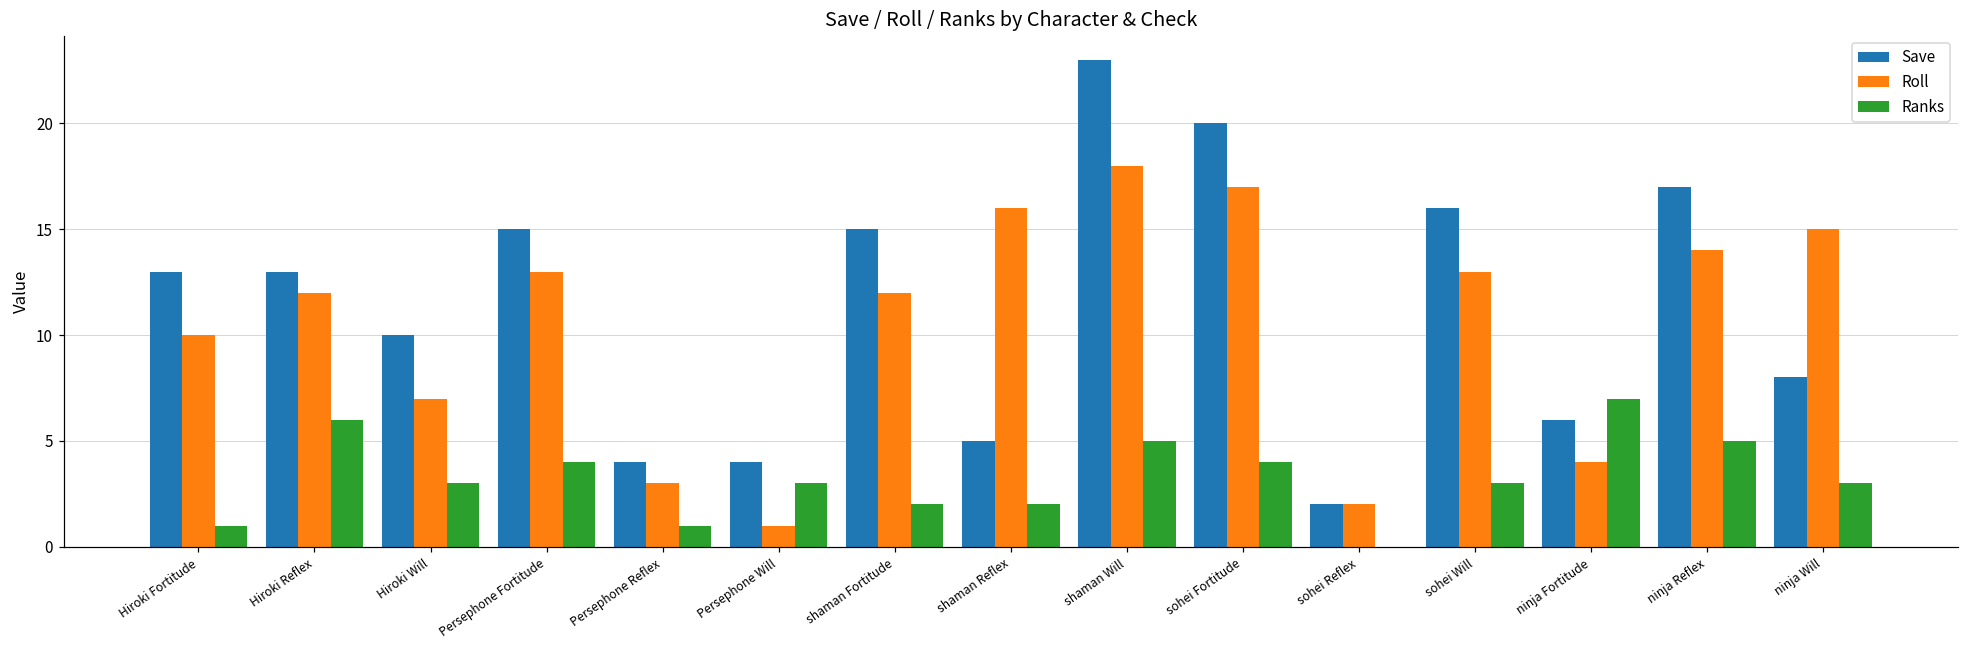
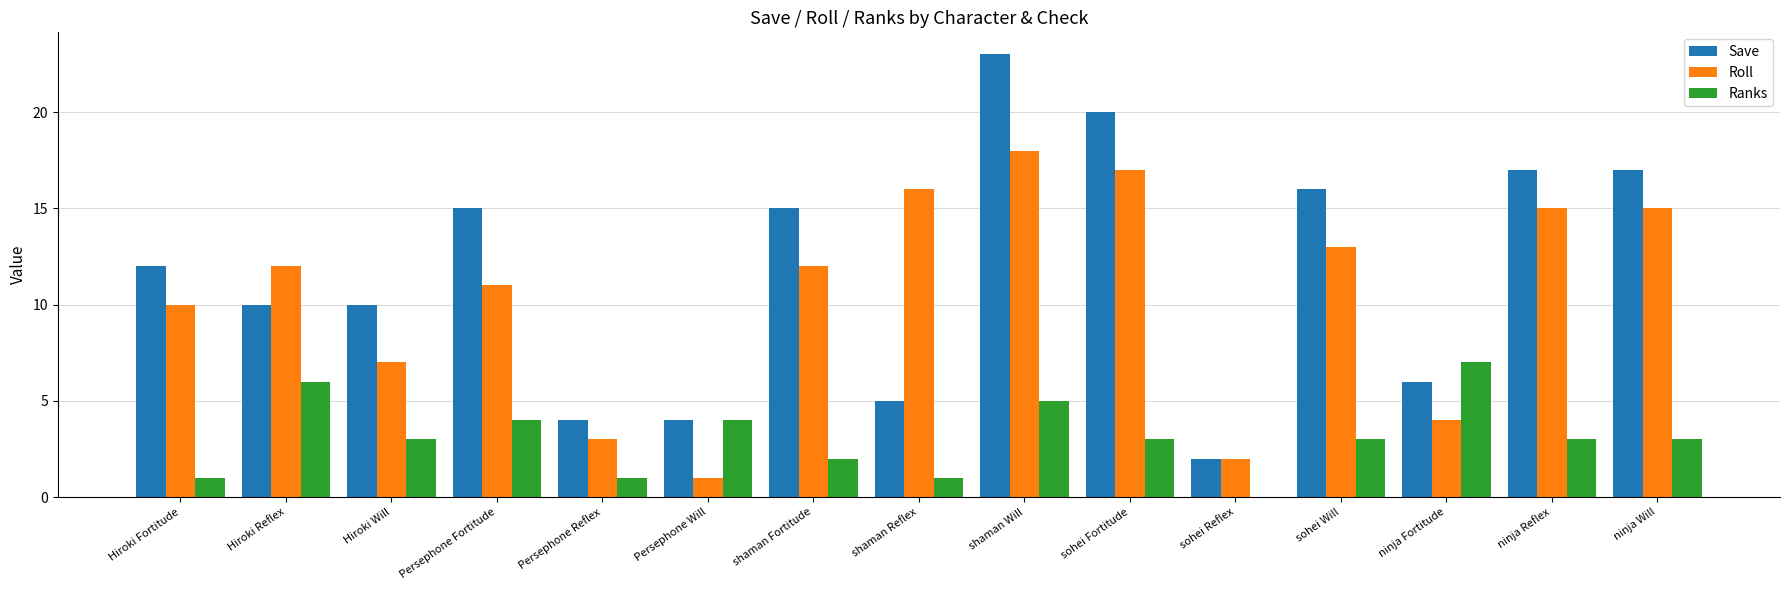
  {
    "Save": {
-     "Hiroki Fortitude": 13,
-     "Hiroki Reflex": 13,
+     "Hiroki Fortitude": 12,
+     "Hiroki Reflex": 10,
      "Hiroki Will": 10,
      "Persephone Fortitude": 15,
      "Persephone Reflex": 4,
      "Persephone Will": 4,
      "shaman Fortitude": 15,
      "shaman Reflex": 5,
      "shaman Will": 23,
      "sohei Fortitude": 20,
      "sohei Reflex": 2,
      "sohei Will": 16,
      "ninja Fortitude": 6,
      "ninja Reflex": 17,
-     "ninja Will": 8
+     "ninja Will": 17
    },
    "Roll": {
      "Hiroki Fortitude": 10,
      "Hiroki Reflex": 12,
      "Hiroki Will": 7,
-     "Persephone Fortitude": 13,
+     "Persephone Fortitude": 11,
      "Persephone Reflex": 3,
      "Persephone Will": 1,
      "shaman Fortitude": 12,
      "shaman Reflex": 16,
      "shaman Will": 18,
      "sohei Fortitude": 17,
      "sohei Reflex": 2,
      "sohei Will": 13,
      "ninja Fortitude": 4,
-     "ninja Reflex": 14,
+     "ninja Reflex": 15,
      "ninja Will": 15
    },
    "Ranks": {
      "Hiroki Fortitude": 1,
      "Hiroki Reflex": 6,
      "Hiroki Will": 3,
      "Persephone Fortitude": 4,
      "Persephone Reflex": 1,
-     "Persephone Will": 3,
+     "Persephone Will": 4,
      "shaman Fortitude": 2,
-     "shaman Reflex": 2,
+     "shaman Reflex": 1,
      "shaman Will": 5,
-     "sohei Fortitude": 4,
+     "sohei Fortitude": 3,
      "sohei Reflex": 0,
      "sohei Will": 3,
      "ninja Fortitude": 7,
-     "ninja Reflex": 5,
+     "ninja Reflex": 3,
      "ninja Will": 3
    }
  }
